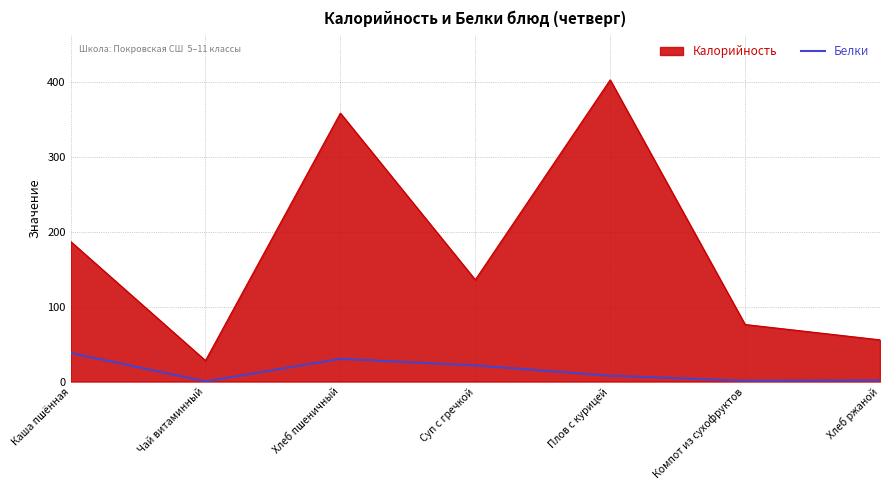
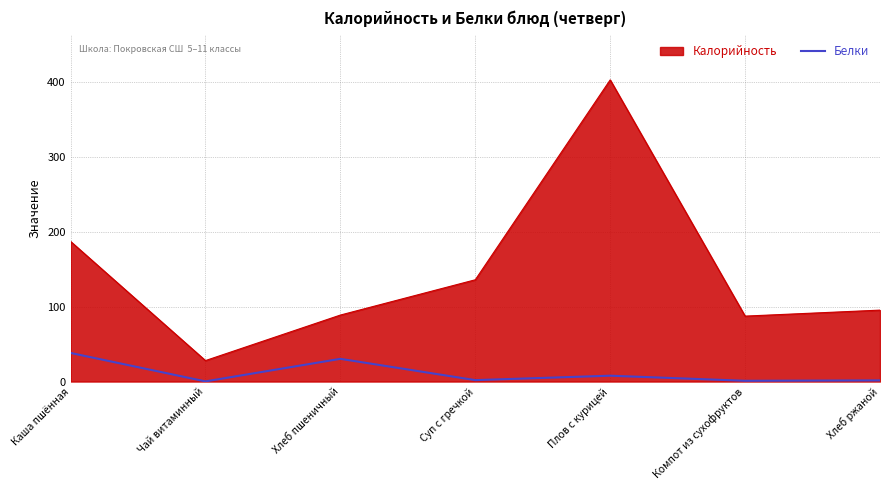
  {
    "Калорийность": {
      "Каша пшённая": 190,
      "Чай витаминный": 30,
-     "Хлеб пшеничный": 360,
+     "Хлеб пшеничный": 90,
      "Суп с гречкой": 140,
      "Плов с курицей": 400,
-     "Компот из сухофруктов": 80,
-     "Хлеб ржаной": 60
+     "Компот из сухофруктов": 90,
+     "Хлеб ржаной": 100
    },
    "Белки": {
      "Каша пшённая": 40,
      "Чай витаминный": 0,
      "Хлеб пшеничный": 30,
-     "Суп с гречкой": 20,
+     "Суп с гречкой": 0,
      "Плов с курицей": 10,
      "Компот из сухофруктов": 0,
      "Хлеб ржаной": 0
    }
  }
